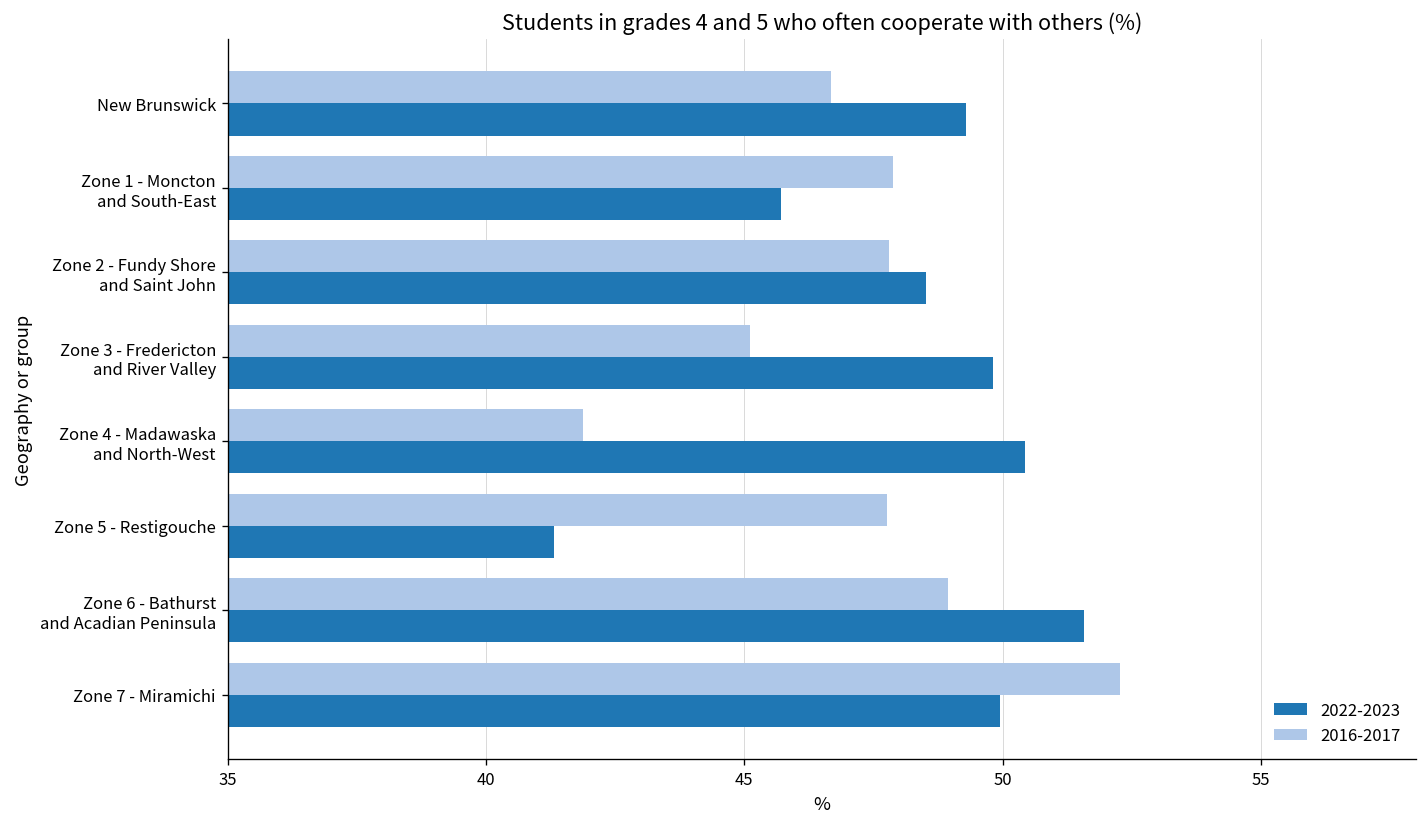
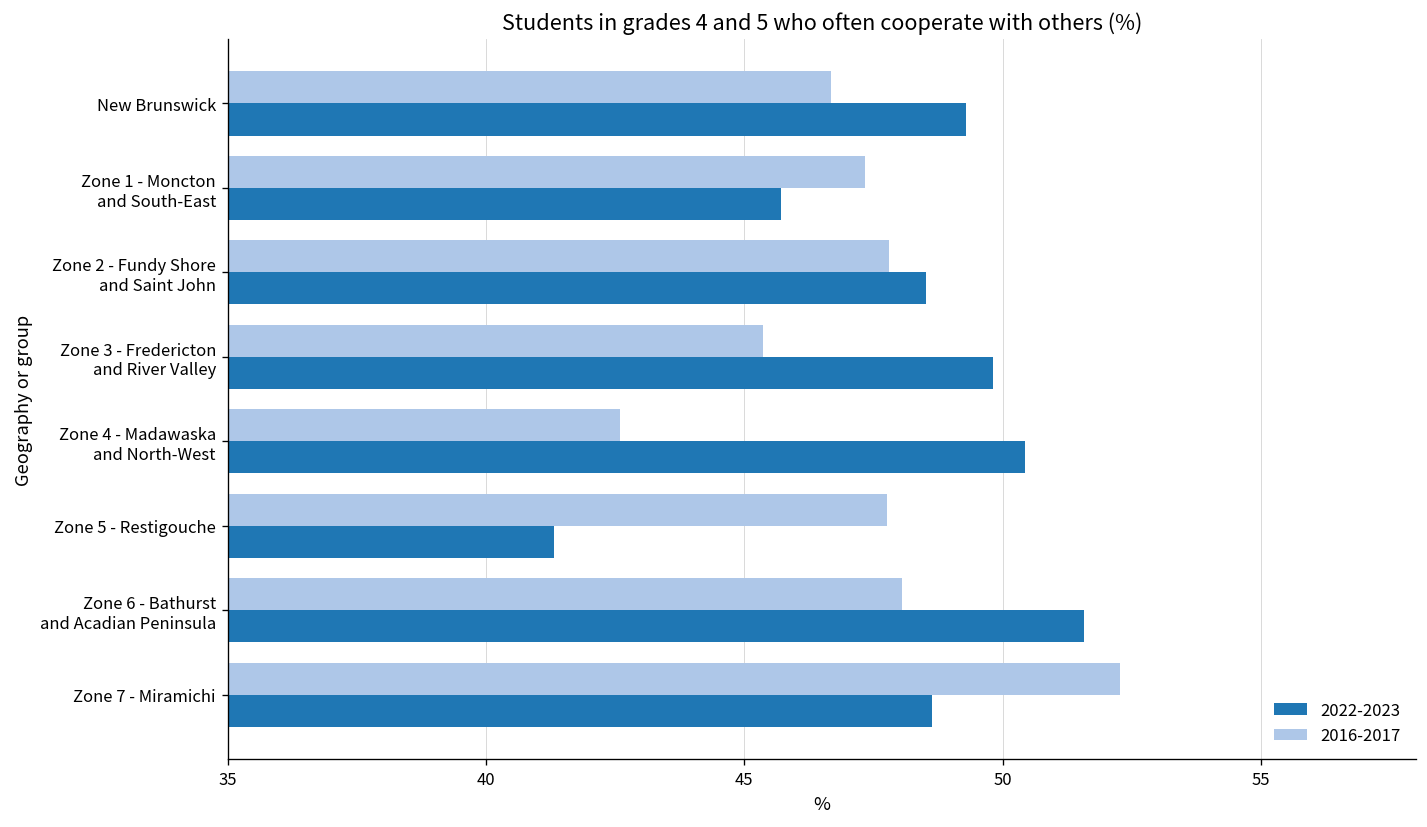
  {
    "2022-2023": {
      "New Brunswick": 49.3,
      "Zone 1 - Moncton and South-East": 45.7,
      "Zone 2 - Fundy Shore and Saint John": 48.5,
      "Zone 3 - Fredericton and River Valley": 49.8,
      "Zone 4 - Madawaska and North-West": 50.4,
      "Zone 5 - Restigouche": 41.3,
      "Zone 6 - Bathurst and Acadian Peninsula": 51.6,
-     "Zone 7 - Miramichi": 49.9
+     "Zone 7 - Miramichi": 48.6
    },
    "2016-2017": {
      "New Brunswick": 46.7,
-     "Zone 1 - Moncton and South-East": 47.9,
+     "Zone 1 - Moncton and South-East": 47.3,
      "Zone 2 - Fundy Shore and Saint John": 47.8,
-     "Zone 3 - Fredericton and River Valley": 45.1,
-     "Zone 4 - Madawaska and North-West": 41.9,
+     "Zone 3 - Fredericton and River Valley": 45.4,
+     "Zone 4 - Madawaska and North-West": 42.6,
      "Zone 5 - Restigouche": 47.8,
-     "Zone 6 - Bathurst and Acadian Peninsula": 49.0,
+     "Zone 6 - Bathurst and Acadian Peninsula": 48.0,
      "Zone 7 - Miramichi": 52.3
    }
  }
